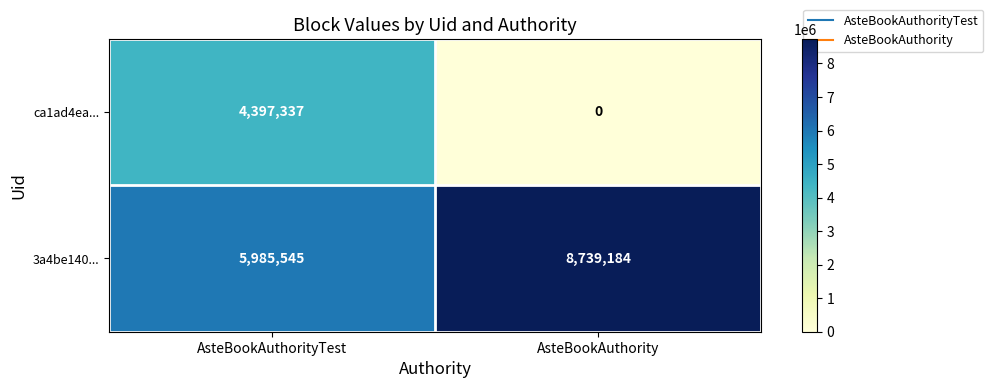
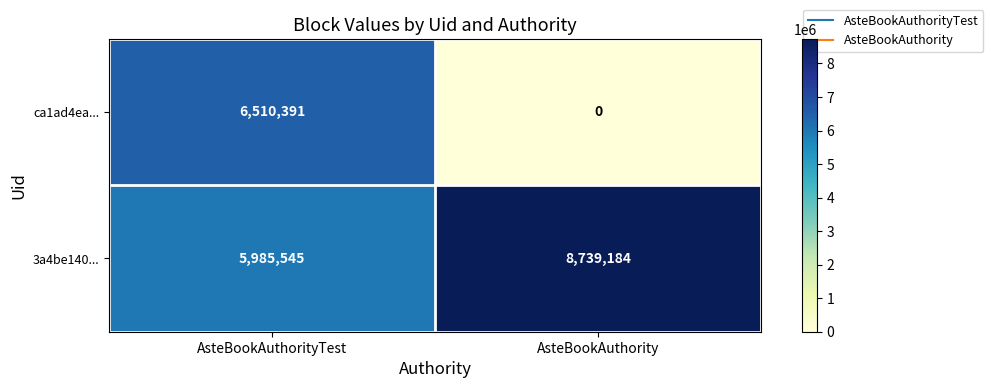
  {
    "ca1ad4ea...": {
-     "AsteBookAuthorityTest": "4,397,337",
+     "AsteBookAuthorityTest": "6,510,391",
      "AsteBookAuthority": "0"
    },
    "3a4be140...": {
      "AsteBookAuthorityTest": "5,985,545",
      "AsteBookAuthority": "8,739,184"
    }
  }
